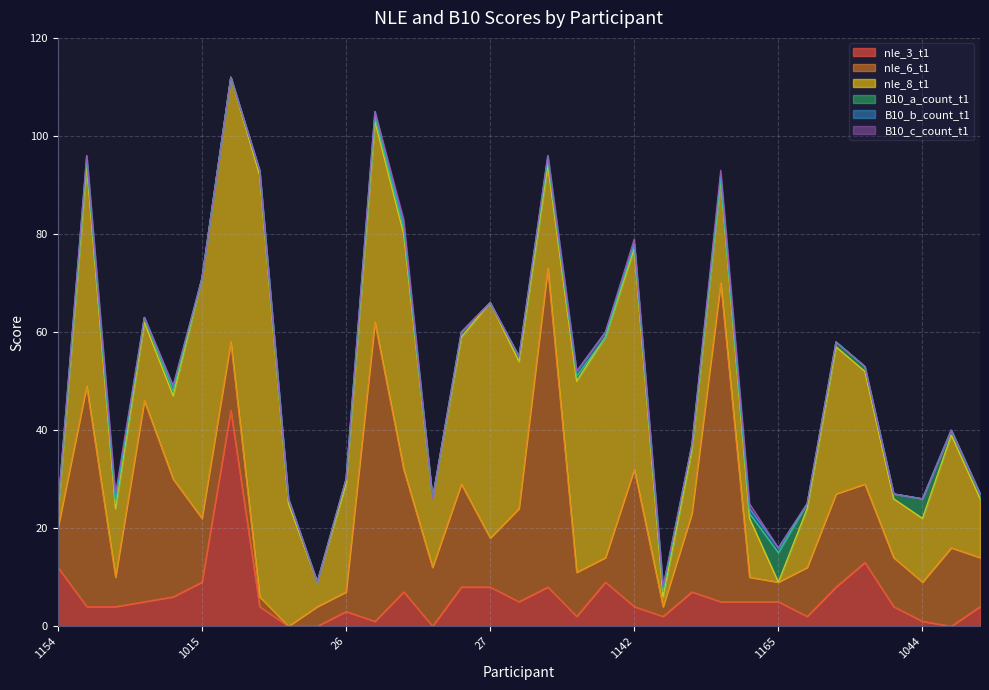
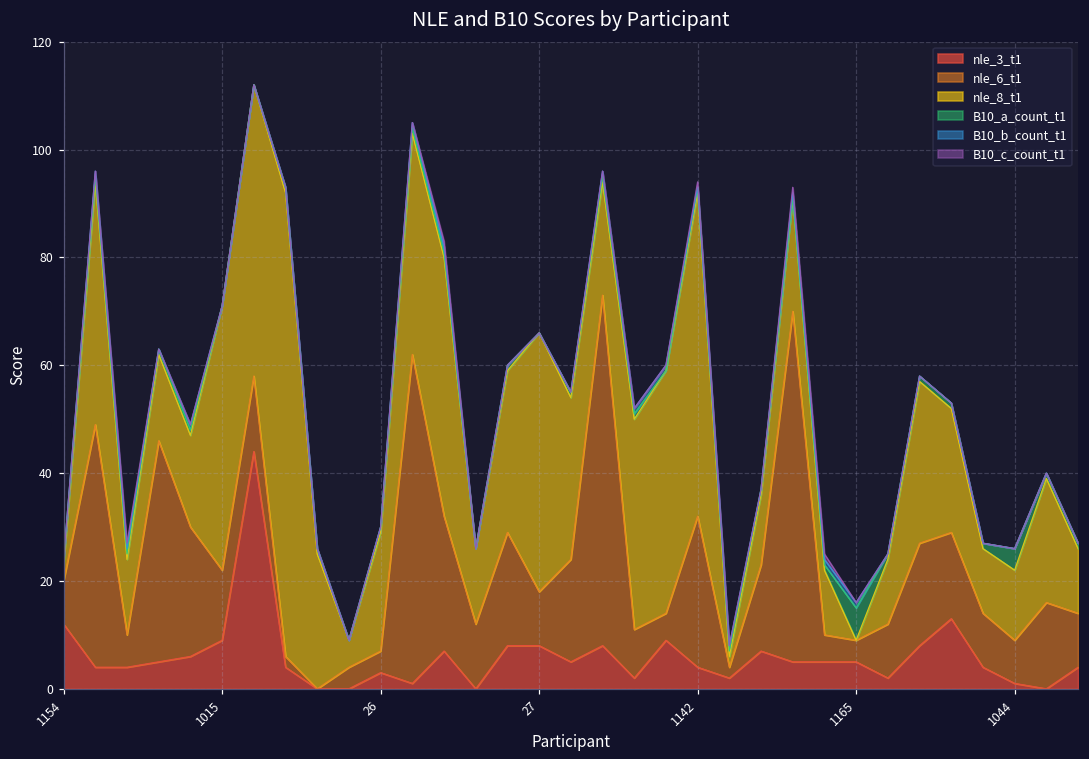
  {
    "nle_8_t1": {
      "1154": 3,
      "26": 22,
-     "1142": 45,
+     "1142": 60,
      "1044": 13
    },
    "B10_a_count_t1": {
      "1165": 6
    },
    "B10_c_count_t1": {
      "1142": 1
    }
  }
